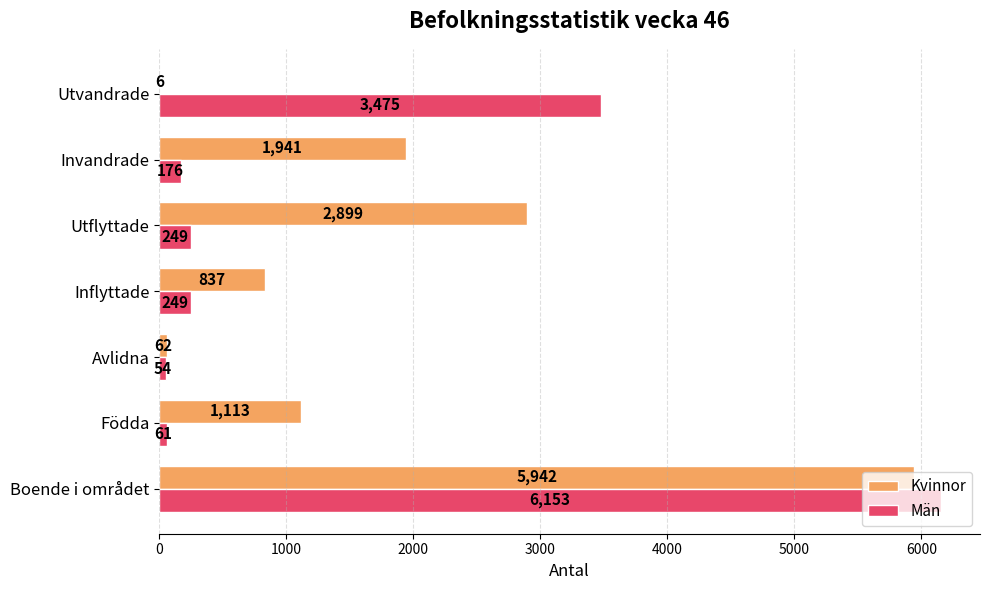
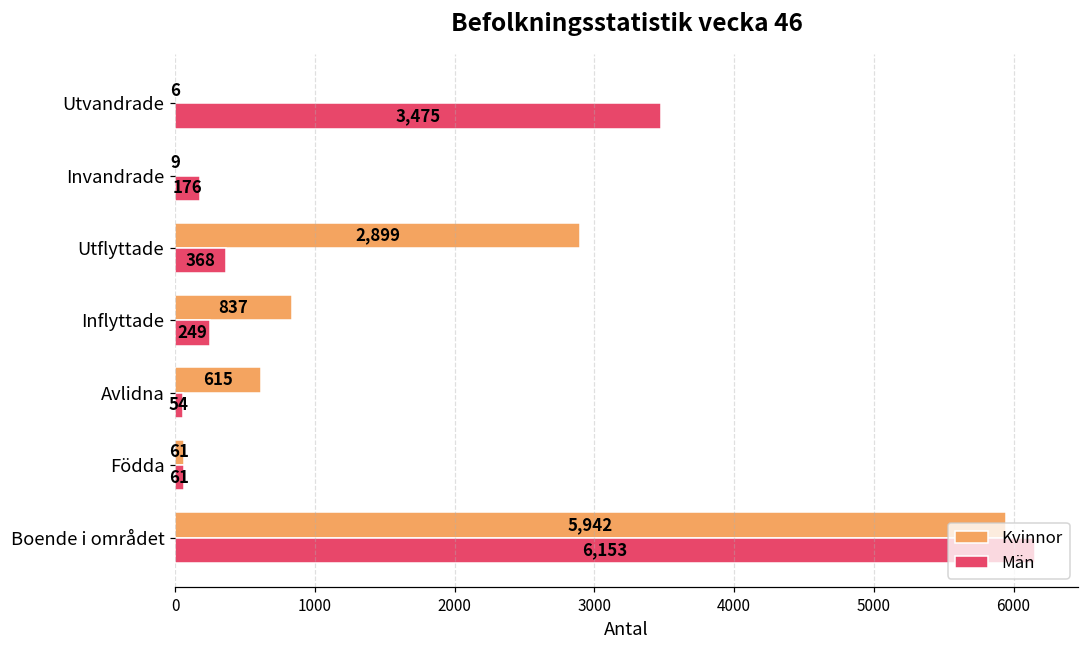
  {
    "Kvinnor": {
      "Utvandrade": "6",
-     "Invandrade": "1,941",
+     "Invandrade": "9",
      "Utflyttade": "2,899",
      "Inflyttade": "837",
-     "Avlidna": "62",
-     "Födda": "1,113"
+     "Avlidna": "615",
+     "Födda": "61"
    },
    "Män": {
      "Utvandrade": "3,475",
      "Invandrade": "176",
-     "Utflyttade": "249",
+     "Utflyttade": "368",
      "Inflyttade": "249",
      "Avlidna": "54",
      "Födda": "61"
    }
  }
